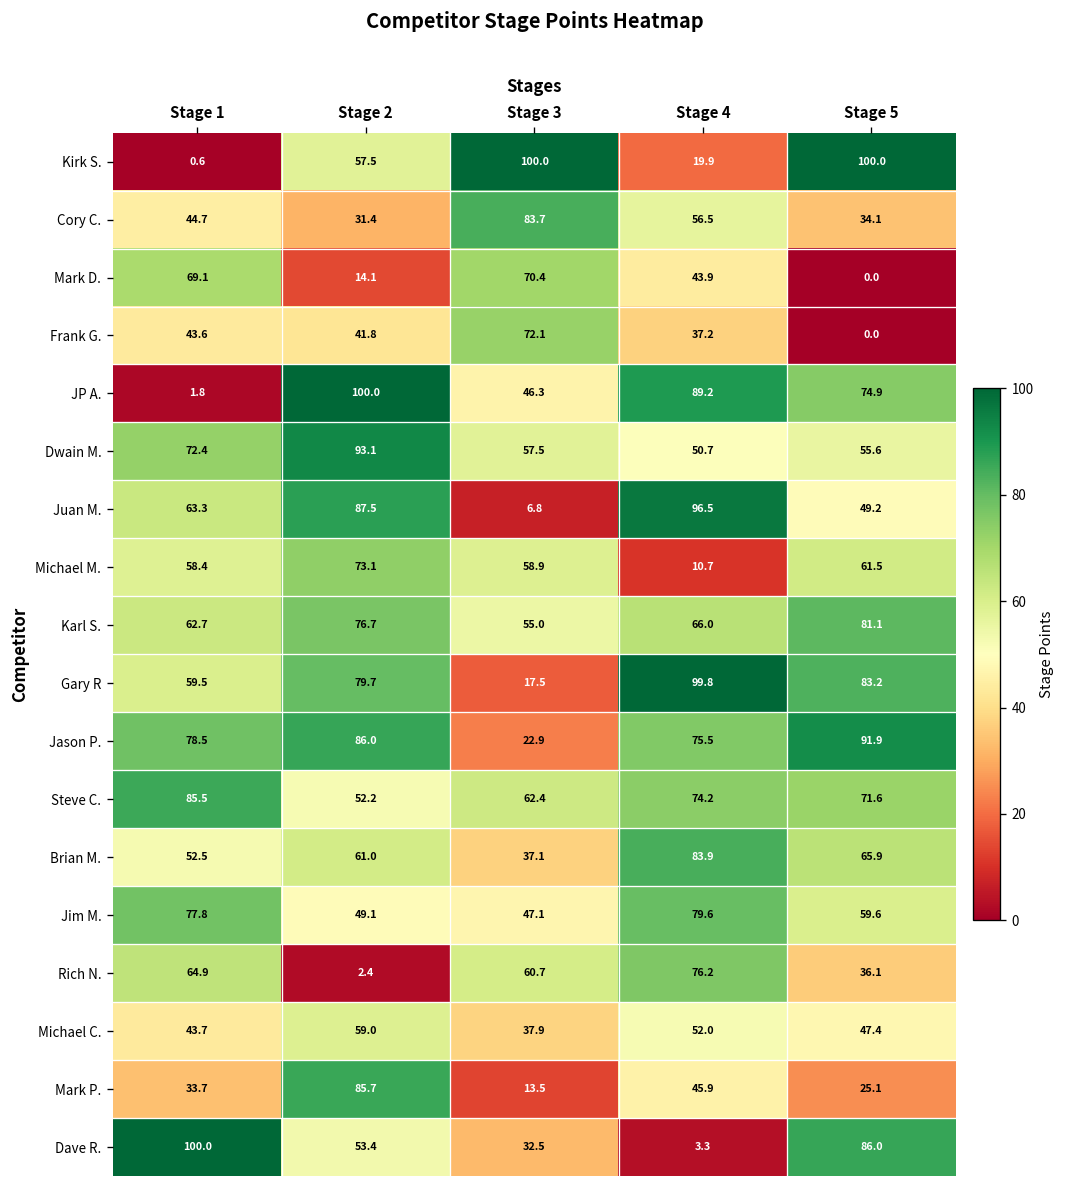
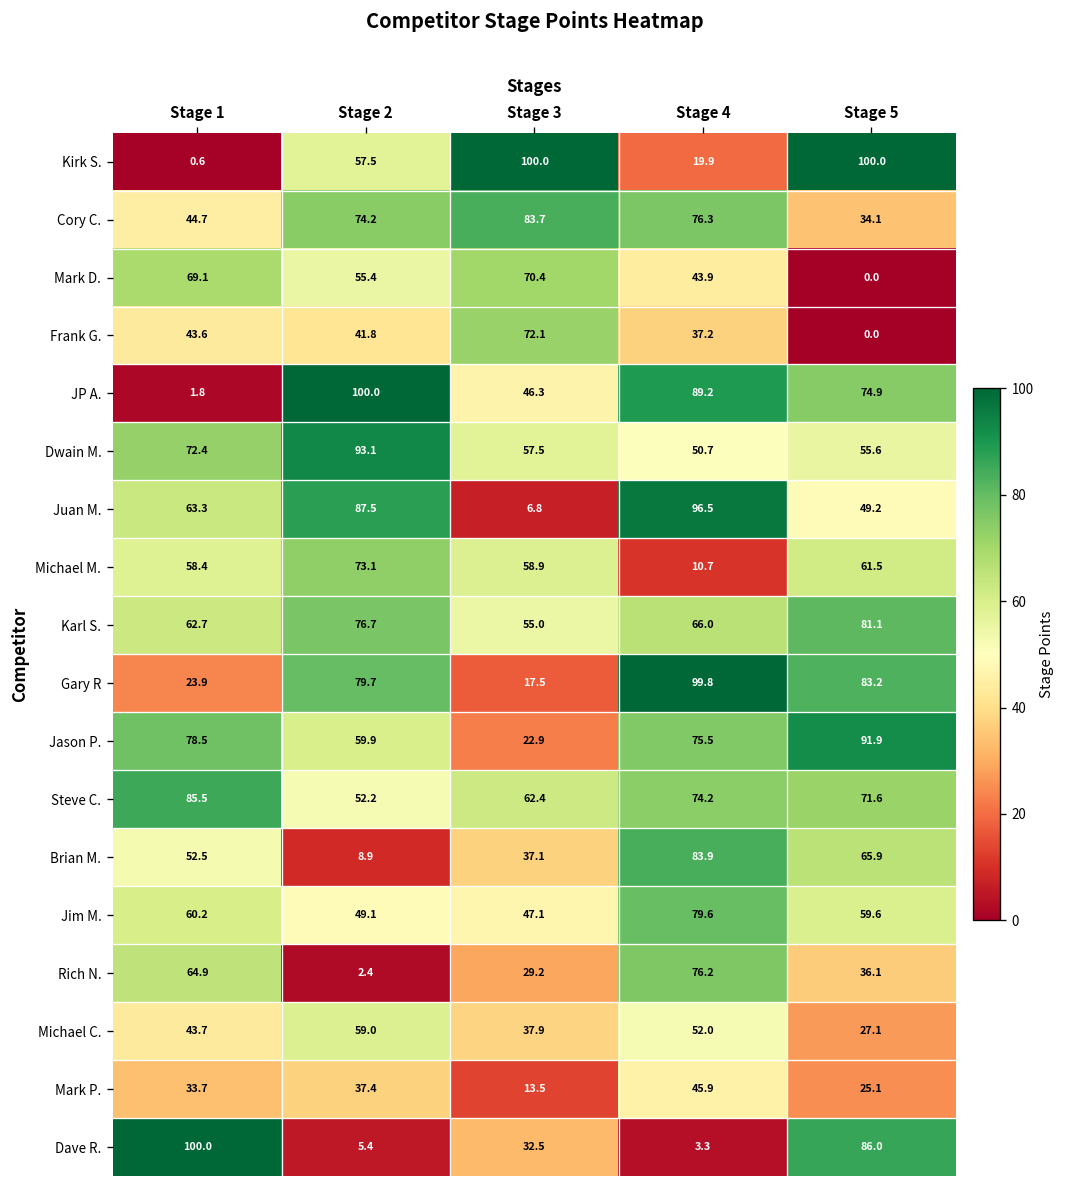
  {
    "Kirk S.": {
      "Stage 1": 0.6,
      "Stage 2": 57.5,
      "Stage 3": 100.0,
      "Stage 4": 19.9,
      "Stage 5": 100.0
    },
    "Cory C.": {
      "Stage 1": 44.7,
-     "Stage 2": 31.4,
+     "Stage 2": 74.2,
      "Stage 3": 83.7,
-     "Stage 4": 56.5,
+     "Stage 4": 76.3,
      "Stage 5": 34.1
    },
    "Mark D.": {
      "Stage 1": 69.1,
-     "Stage 2": 14.1,
+     "Stage 2": 55.4,
      "Stage 3": 70.4,
      "Stage 4": 43.9,
      "Stage 5": 0.0
    },
    "Frank G.": {
      "Stage 1": 43.6,
      "Stage 2": 41.8,
      "Stage 3": 72.1,
      "Stage 4": 37.2,
      "Stage 5": 0.0
    },
    "JP A.": {
      "Stage 1": 1.8,
      "Stage 2": 100.0,
      "Stage 3": 46.3,
      "Stage 4": 89.2,
      "Stage 5": 74.9
    },
    "Dwain M.": {
      "Stage 1": 72.4,
      "Stage 2": 93.1,
      "Stage 3": 57.5,
      "Stage 4": 50.7,
      "Stage 5": 55.6
    },
    "Juan M.": {
      "Stage 1": 63.3,
      "Stage 2": 87.5,
      "Stage 3": 6.8,
      "Stage 4": 96.5,
      "Stage 5": 49.2
    },
    "Michael M.": {
      "Stage 1": 58.4,
      "Stage 2": 73.1,
      "Stage 3": 58.9,
      "Stage 4": 10.7,
      "Stage 5": 61.5
    },
    "Karl S.": {
      "Stage 1": 62.7,
      "Stage 2": 76.7,
      "Stage 3": 55.0,
      "Stage 4": 66.0,
      "Stage 5": 81.1
    },
    "Gary R": {
-     "Stage 1": 59.5,
+     "Stage 1": 23.9,
      "Stage 2": 79.7,
      "Stage 3": 17.5,
      "Stage 4": 99.8,
      "Stage 5": 83.2
    },
    "Jason P.": {
      "Stage 1": 78.5,
-     "Stage 2": 86.0,
+     "Stage 2": 59.9,
      "Stage 3": 22.9,
      "Stage 4": 75.5,
      "Stage 5": 91.9
    },
    "Steve C.": {
      "Stage 1": 85.5,
      "Stage 2": 52.2,
      "Stage 3": 62.4,
      "Stage 4": 74.2,
      "Stage 5": 71.6
    },
    "Brian M.": {
      "Stage 1": 52.5,
-     "Stage 2": 61.0,
+     "Stage 2": 8.9,
      "Stage 3": 37.1,
      "Stage 4": 83.9,
      "Stage 5": 65.9
    },
    "Jim M.": {
-     "Stage 1": 77.8,
+     "Stage 1": 60.2,
      "Stage 2": 49.1,
      "Stage 3": 47.1,
      "Stage 4": 79.6,
      "Stage 5": 59.6
    },
    "Rich N.": {
      "Stage 1": 64.9,
      "Stage 2": 2.4,
-     "Stage 3": 60.7,
+     "Stage 3": 29.2,
      "Stage 4": 76.2,
      "Stage 5": 36.1
    },
    "Michael C.": {
      "Stage 1": 43.7,
      "Stage 2": 59.0,
      "Stage 3": 37.9,
      "Stage 4": 52.0,
-     "Stage 5": 47.4
+     "Stage 5": 27.1
    },
    "Mark P.": {
      "Stage 1": 33.7,
-     "Stage 2": 85.7,
+     "Stage 2": 37.4,
      "Stage 3": 13.5,
      "Stage 4": 45.9,
      "Stage 5": 25.1
    },
    "Dave R.": {
      "Stage 1": 100.0,
-     "Stage 2": 53.4,
+     "Stage 2": 5.4,
      "Stage 3": 32.5,
      "Stage 4": 3.3,
      "Stage 5": 86.0
    }
  }
